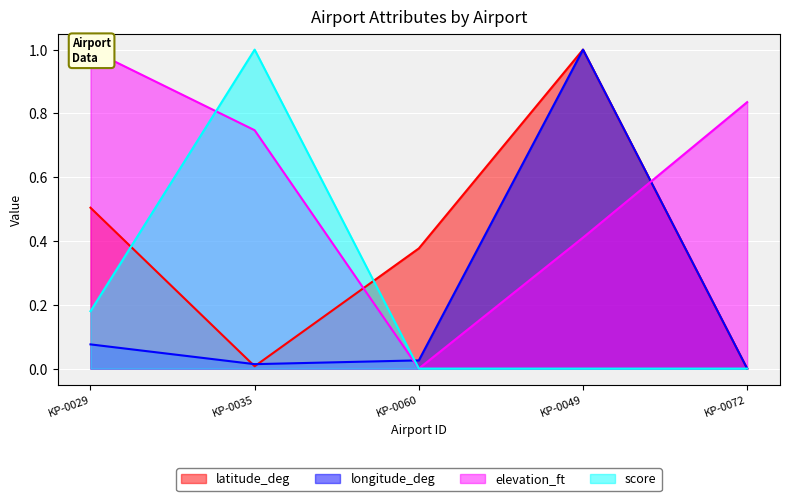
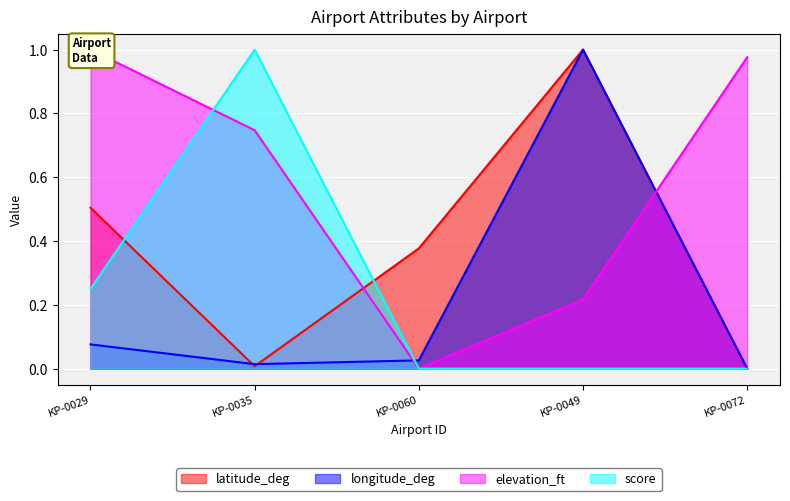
  {
    "latitude_deg": {
      "KP-0029": 0.50,
      "KP-0060": 0.38
    },
    "longitude_deg": {
      "KP-0029": 0.08,
      "KP-0060": 0.03
    },
    "elevation_ft": {
      "KP-0035": 0.75,
-     "KP-0049": 0.41,
-     "KP-0072": 0.84
+     "KP-0049": 0.22,
+     "KP-0072": 0.98
    },
    "score": {
-     "KP-0029": 0.18,
+     "KP-0029": 0.25,
      "KP-0035": 1.00,
      "KP-0049": 0.00
    }
  }
